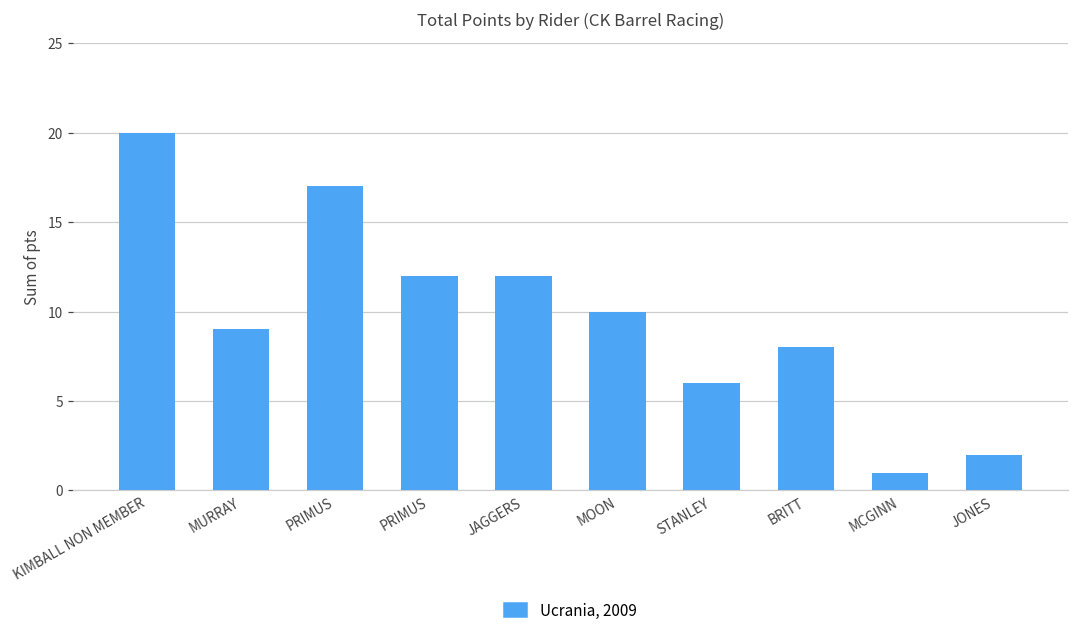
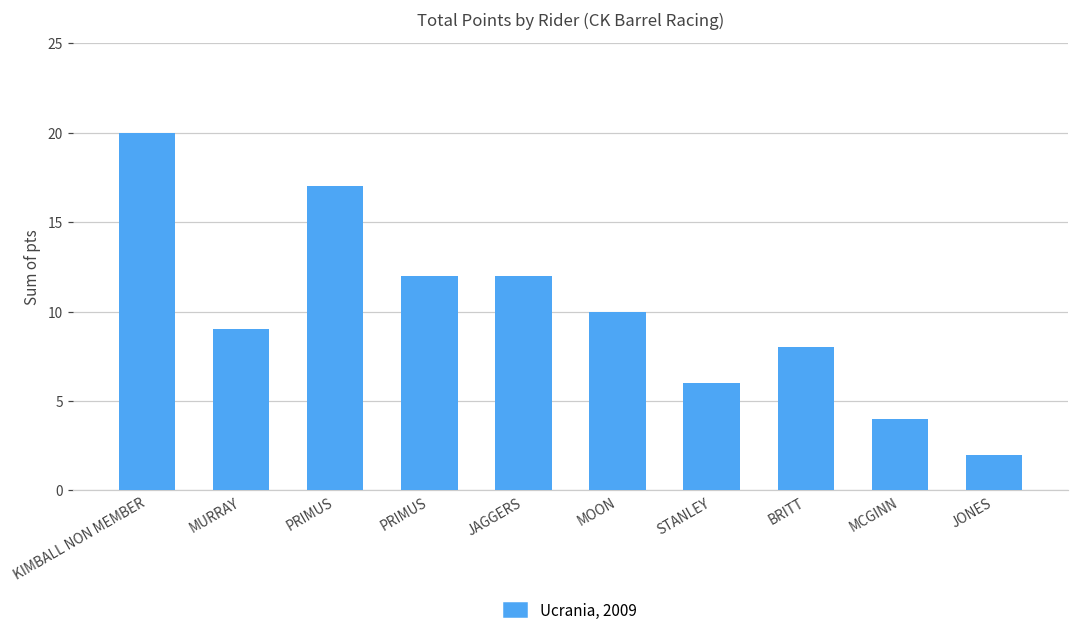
  {
    "KIMBALL NON MEMBER": 20,
    "MURRAY": 9,
    "JAGGERS": 12,
    "MOON": 10,
    "STANLEY": 6,
    "BRITT": 8,
-   "MCGINN": 1,
+   "MCGINN": 4,
    "JONES": 2
  }
